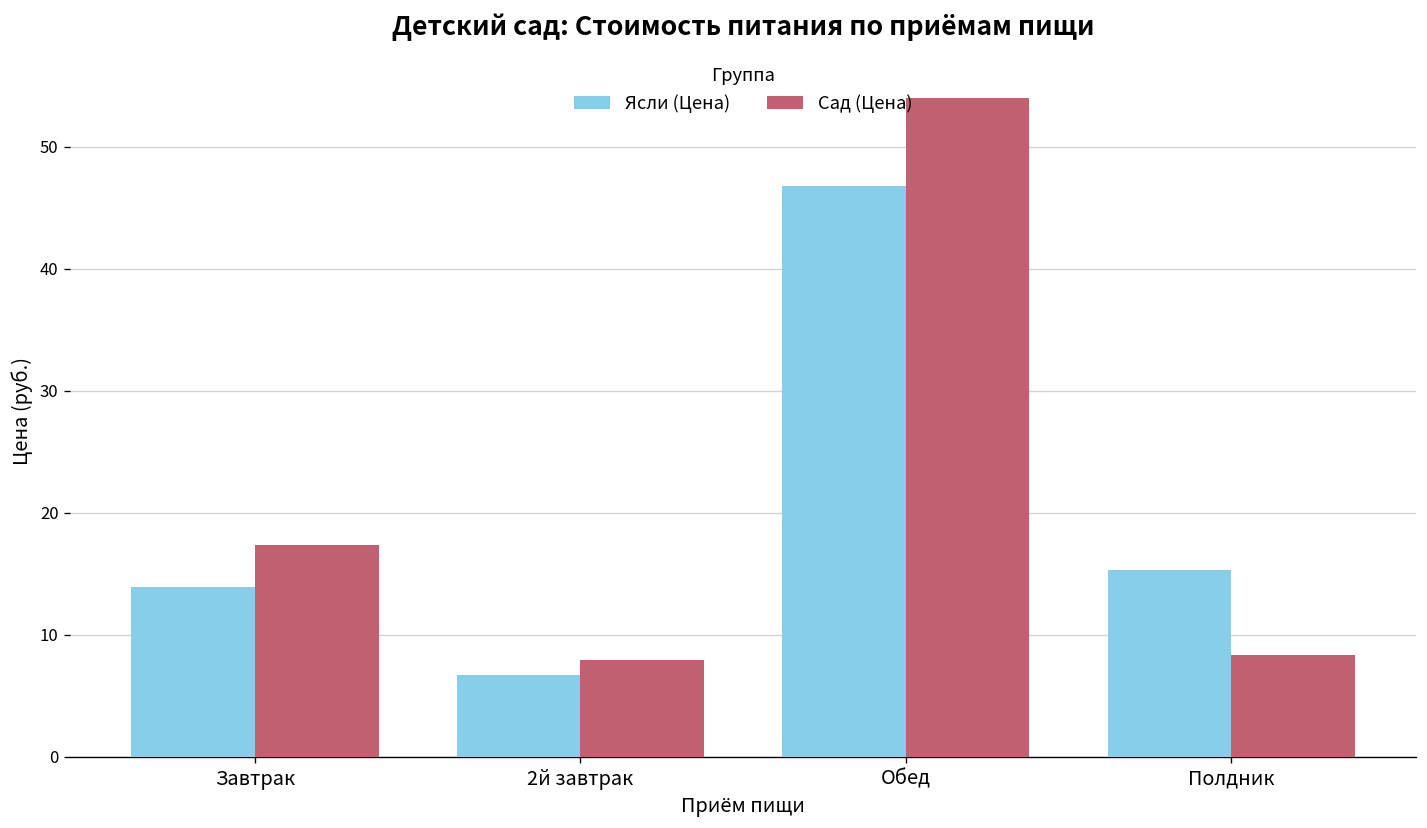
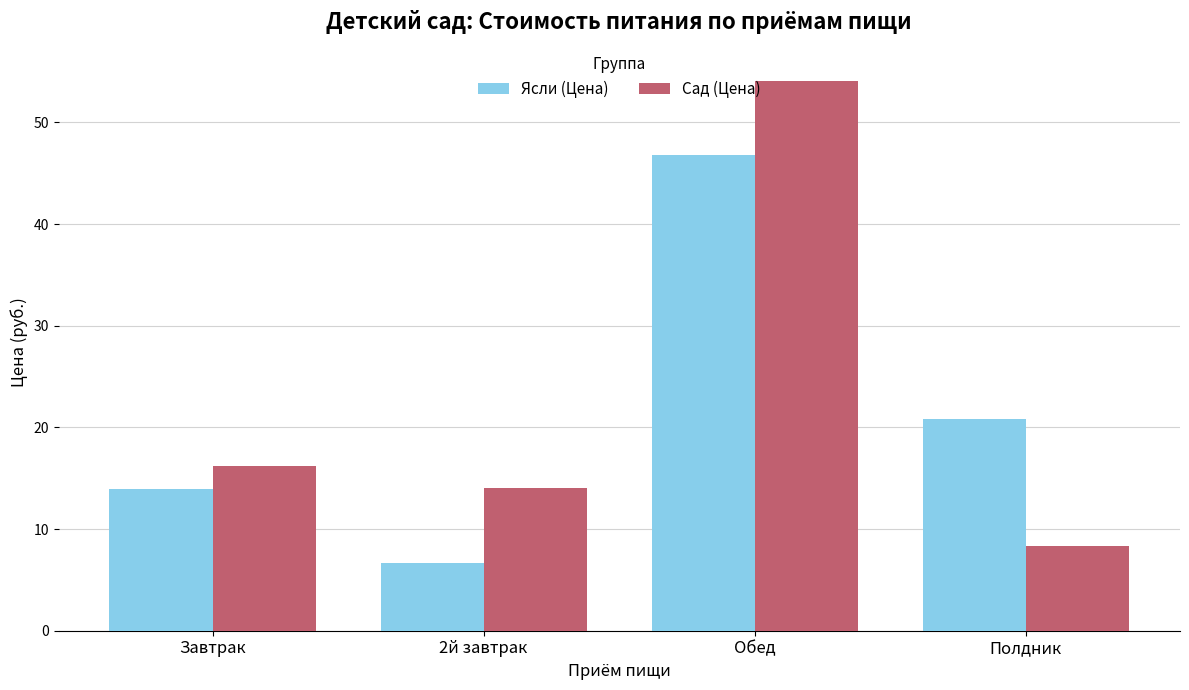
  {
    "Ясли (Цена)": {
      "Завтрак": 14.0,
      "2й завтрак": 6.7,
      "Обед": 46.8,
-     "Полдник": 15.3
+     "Полдник": 20.8
    },
    "Сад (Цена)": {
-     "Завтрак": 17.4,
-     "2й завтрак": 7.9,
+     "Завтрак": 16.2,
+     "2й завтрак": 14.0,
      "Обед": 54.0,
      "Полдник": 8.3
    }
  }
